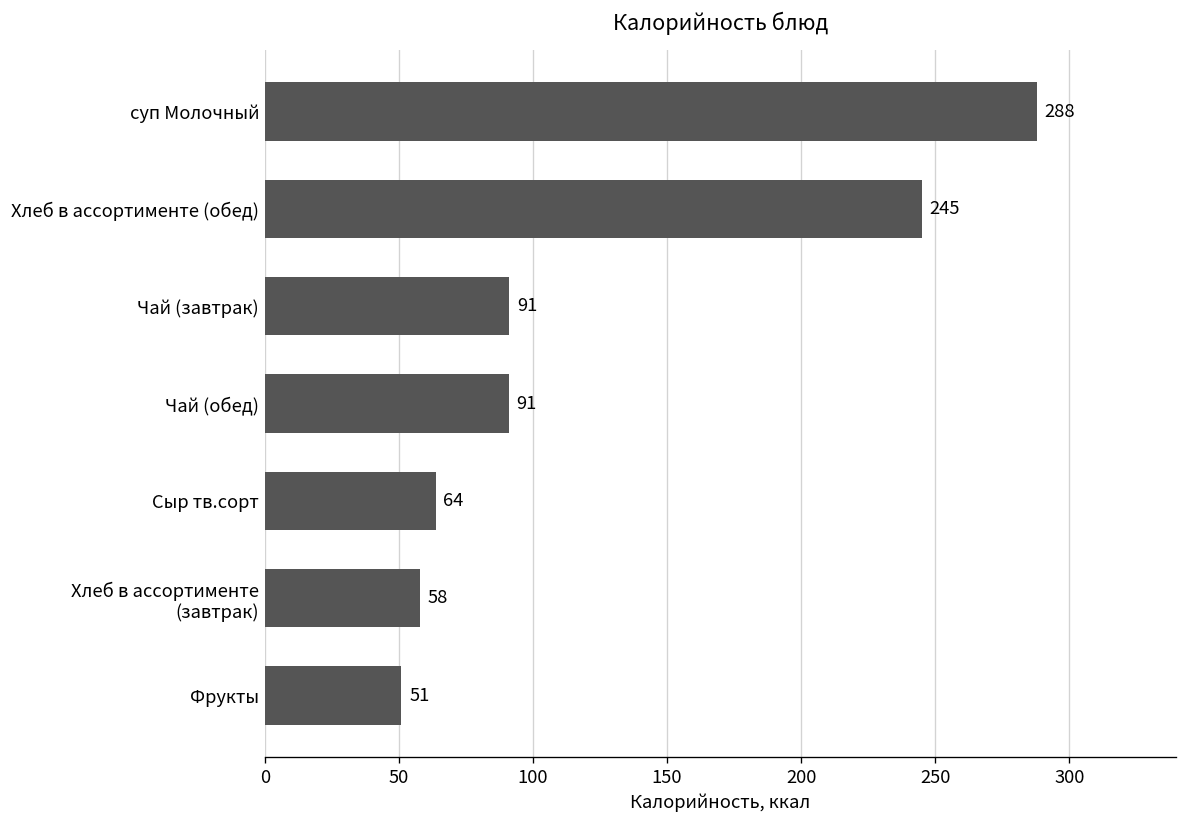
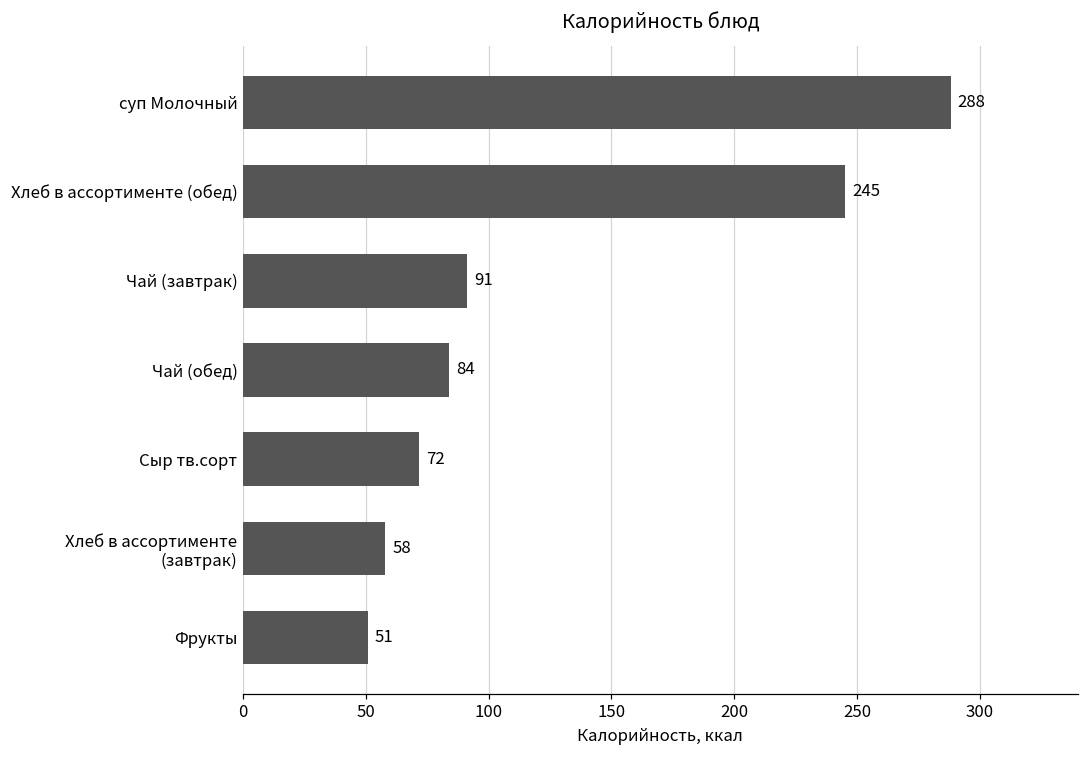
  {
    "суп Молочный": 288,
    "Хлеб в ассортименте (обед)": 245,
    "Чай (завтрак)": 91,
-   "Чай (обед)": 91,
-   "Сыр тв.сорт": 64,
+   "Чай (обед)": 84,
+   "Сыр тв.сорт": 72,
    "Хлеб в ассортименте (завтрак)": 58,
    "Фрукты": 51
  }
